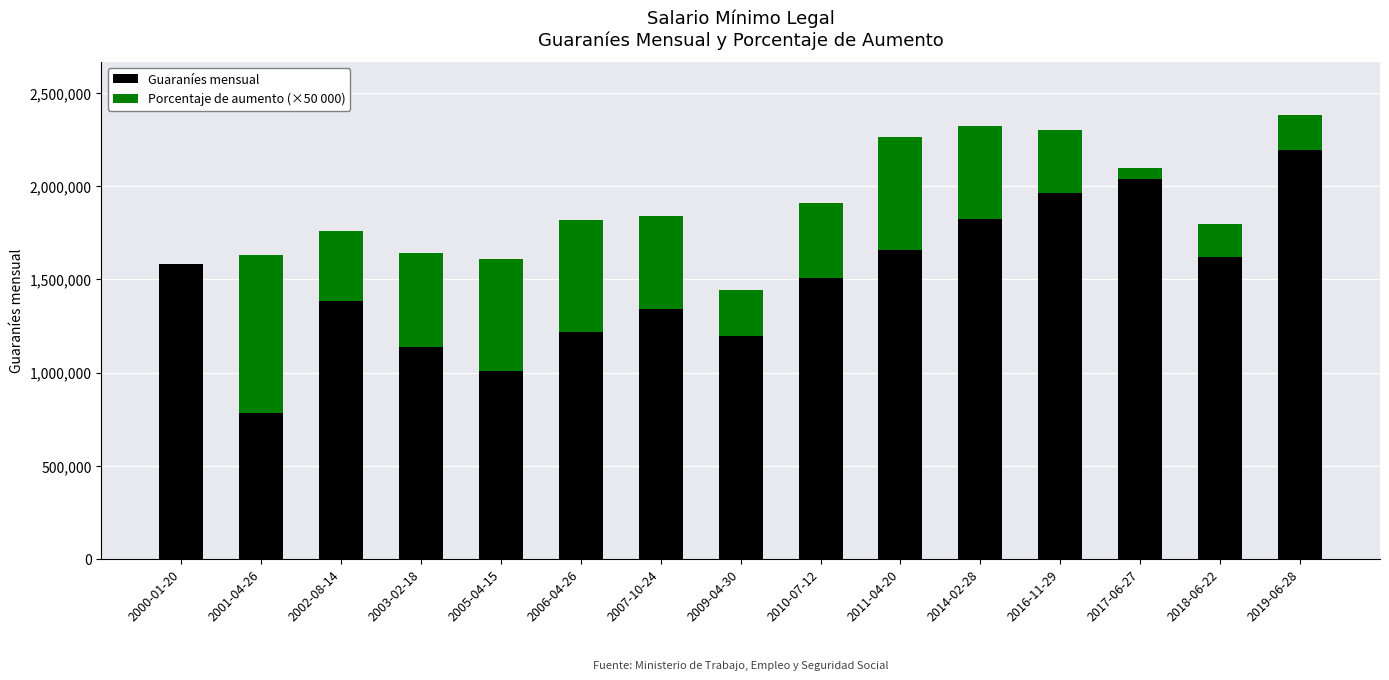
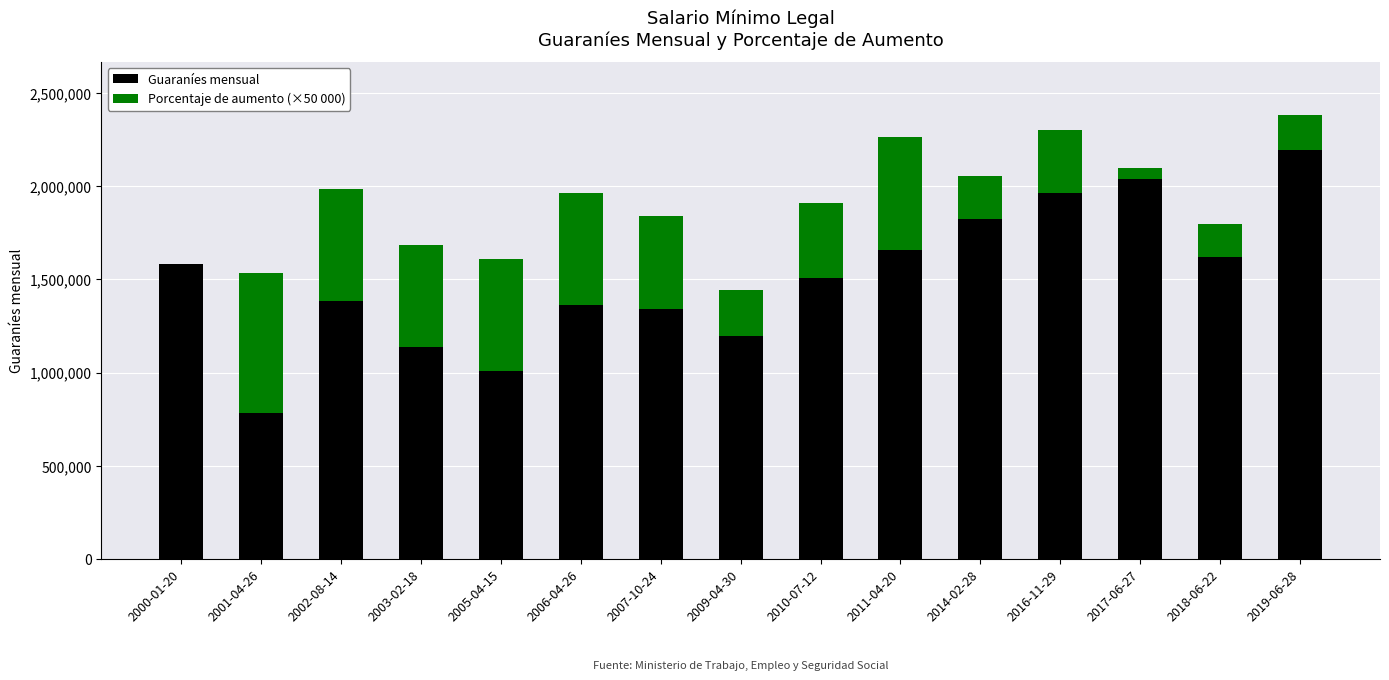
  {
    "Guaraníes mensual": {
      "2000-01-20": "1,580,000",
      "2001-04-26": "780,000",
      "2002-08-14": "1,380,000",
      "2003-02-18": "1,140,000",
      "2005-04-15": "1,010,000",
-     "2006-04-26": "1,220,000",
+     "2006-04-26": "1,360,000",
      "2007-10-24": "1,340,000",
      "2009-04-30": "1,190,000",
      "2010-07-12": "1,510,000",
      "2011-04-20": "1,660,000",
      "2014-02-28": "1,820,000",
      "2016-11-29": "1,960,000",
      "2017-06-27": "2,040,000",
      "2018-06-22": "1,620,000",
      "2019-06-28": "2,190,000"
    },
    "Porcentaje de aumento (×50 000)": {
      "2000-01-20": "0",
-     "2001-04-26": "850,000",
-     "2002-08-14": "380,000",
-     "2003-02-18": "510,000",
+     "2001-04-26": "750,000",
+     "2002-08-14": "600,000",
+     "2003-02-18": "550,000",
      "2005-04-15": "600,000",
      "2006-04-26": "600,000",
      "2007-10-24": "500,000",
      "2009-04-30": "250,000",
      "2010-07-12": "410,000",
      "2011-04-20": "610,000",
-     "2014-02-28": "500,000",
+     "2014-02-28": "230,000",
      "2016-11-29": "340,000",
      "2017-06-27": "60,000",
      "2018-06-22": "180,000",
      "2019-06-28": "190,000"
    }
  }
